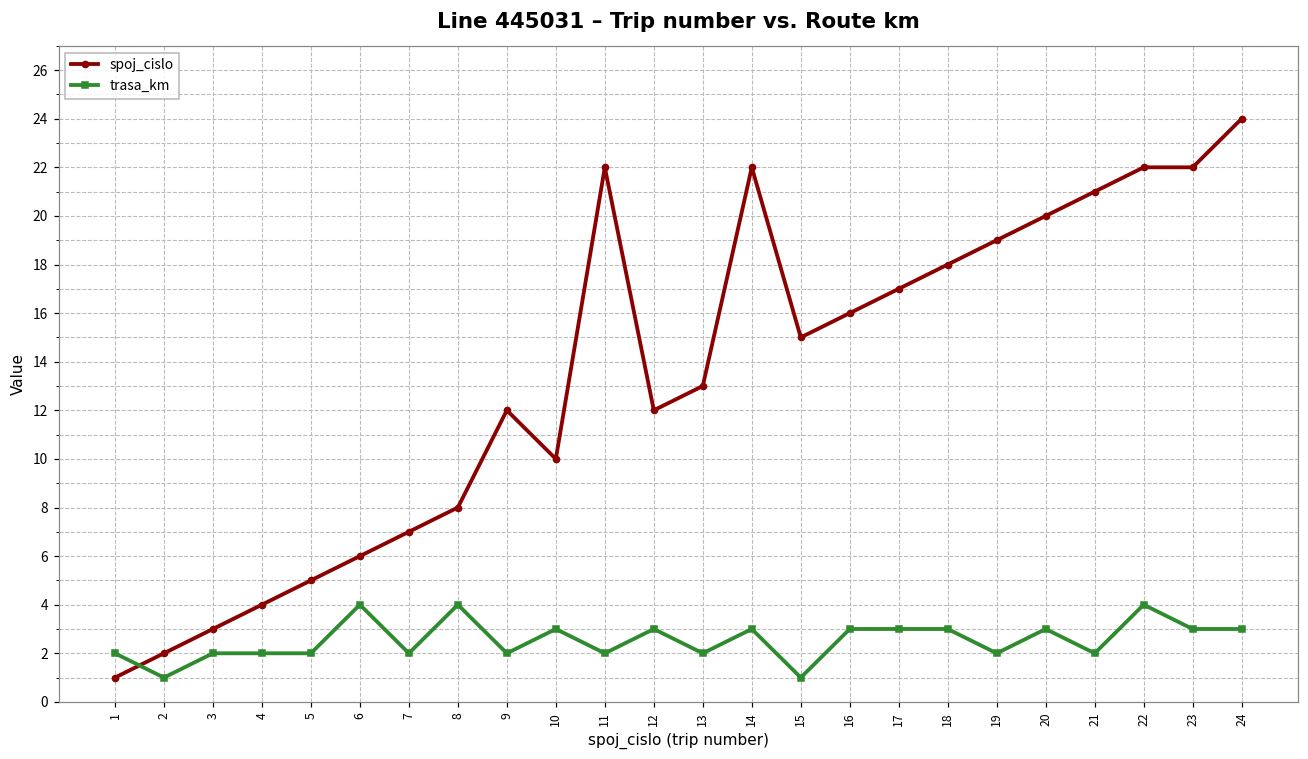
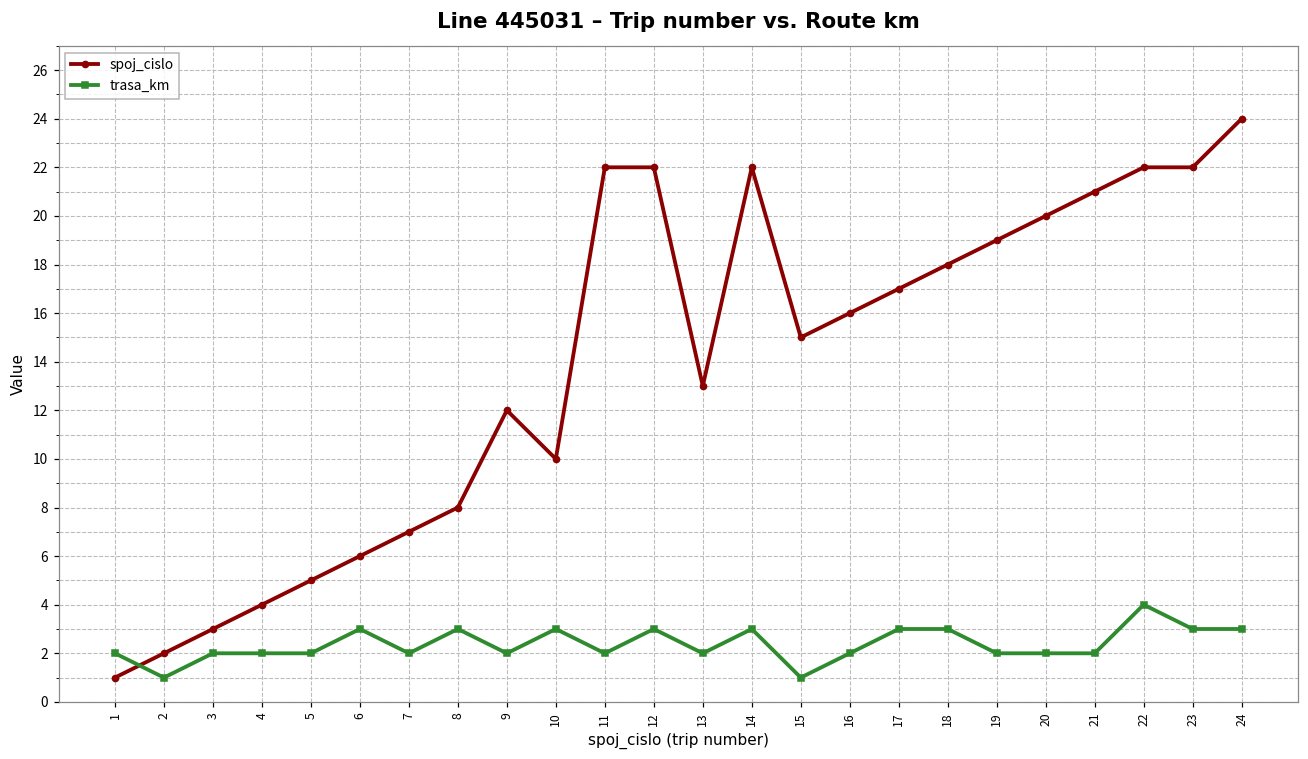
  {
    "spoj_cislo": {
      "1": 1,
      "2": 2,
      "3": 3,
      "4": 4,
      "5": 5,
      "6": 6,
      "7": 7,
      "8": 8,
      "9": 12,
      "10": 10,
      "11": 22,
-     "12": 12,
+     "12": 22,
      "13": 13,
      "14": 22,
      "15": 15,
      "16": 16,
      "17": 17,
      "18": 18,
      "19": 19,
      "20": 20,
      "21": 21,
      "22": 22,
      "23": 22,
      "24": 24
    },
    "trasa_km": {
      "1": 2,
      "2": 1,
      "3": 2,
      "4": 2,
      "5": 2,
-     "6": 4,
+     "6": 3,
      "7": 2,
-     "8": 4,
+     "8": 3,
      "9": 2,
      "10": 3,
      "11": 2,
      "12": 3,
      "13": 2,
      "14": 3,
      "15": 1,
-     "16": 3,
+     "16": 2,
      "17": 3,
      "18": 3,
      "19": 2,
-     "20": 3,
+     "20": 2,
      "21": 2,
      "22": 4,
      "23": 3,
      "24": 3
    }
  }
